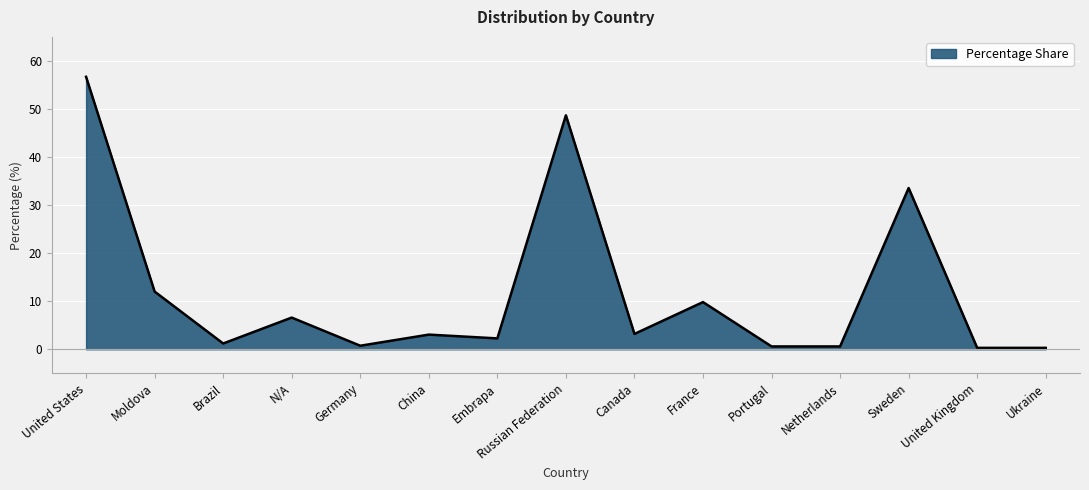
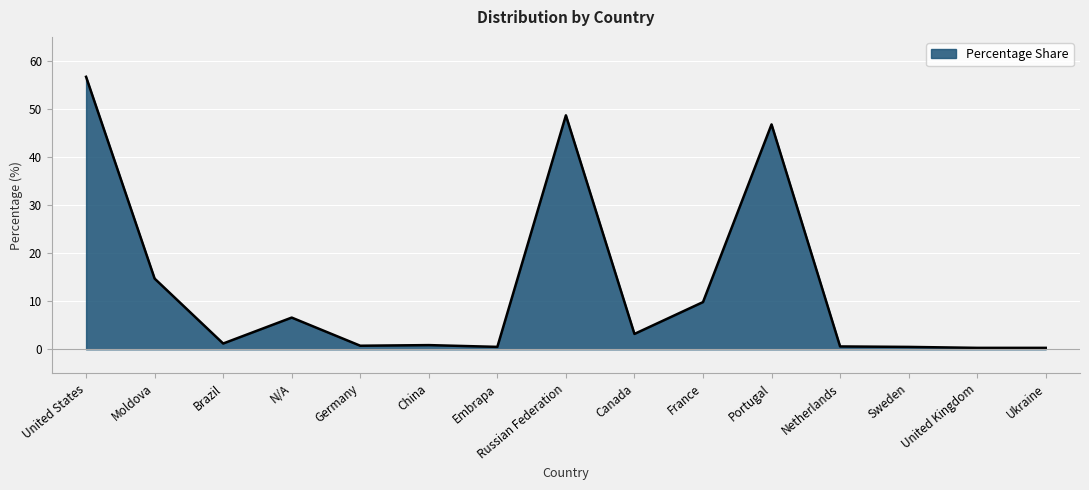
  {
    "United States": 57,
-   "Moldova": 12,
+   "Moldova": 15,
    "Brazil": 1,
    "N/A": 7,
    "Germany": 1,
-   "China": 3,
-   "Embrapa": 2,
+   "China": 1,
+   "Embrapa": 1,
    "Russian Federation": 49,
    "Canada": 3,
    "France": 10,
-   "Portugal": 1,
+   "Portugal": 47,
    "Netherlands": 1,
-   "Sweden": 34,
+   "Sweden": 0,
    "United Kingdom": 0,
    "Ukraine": 0
  }
